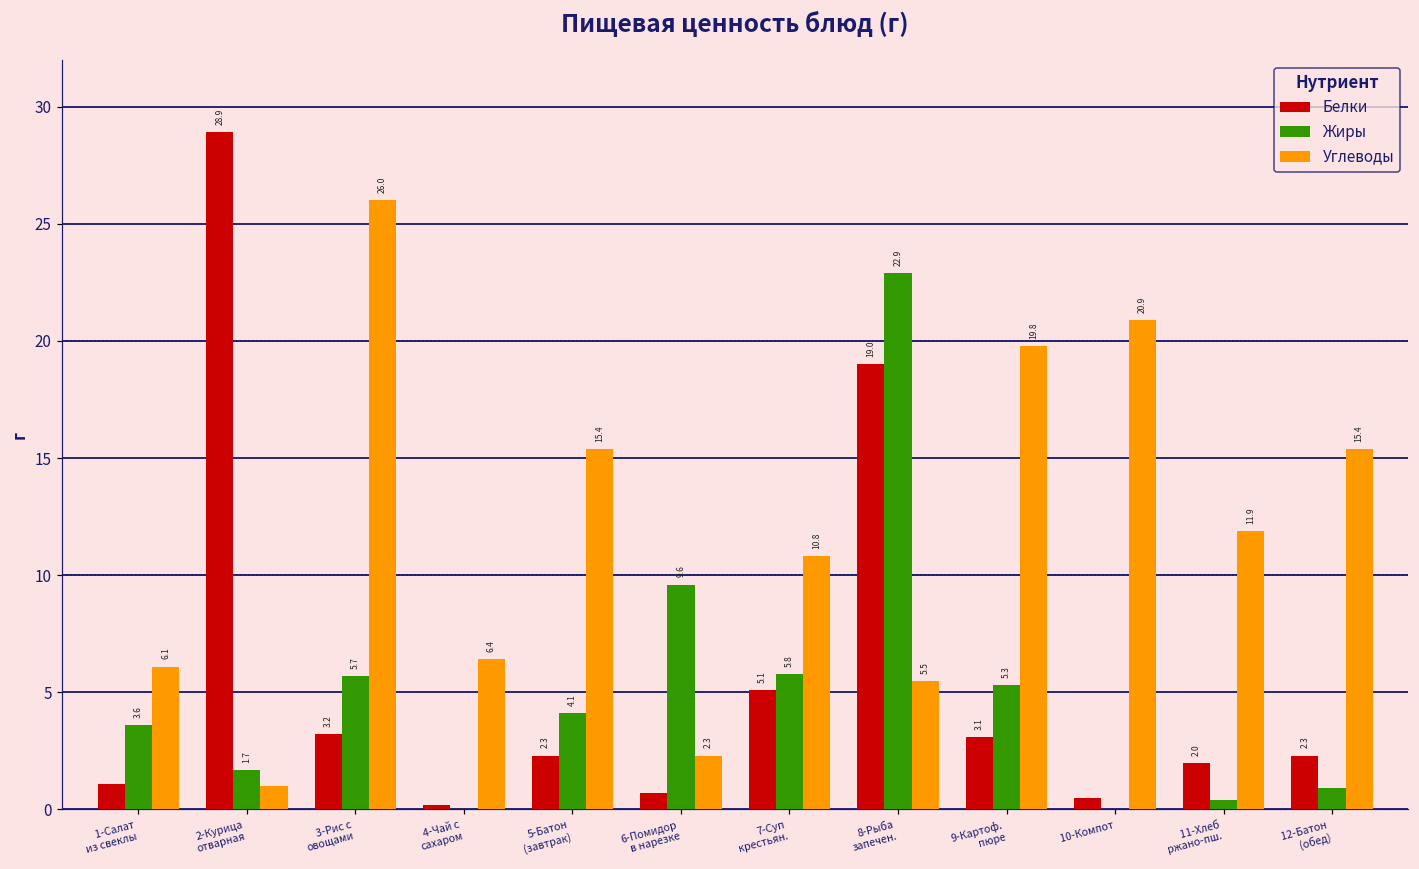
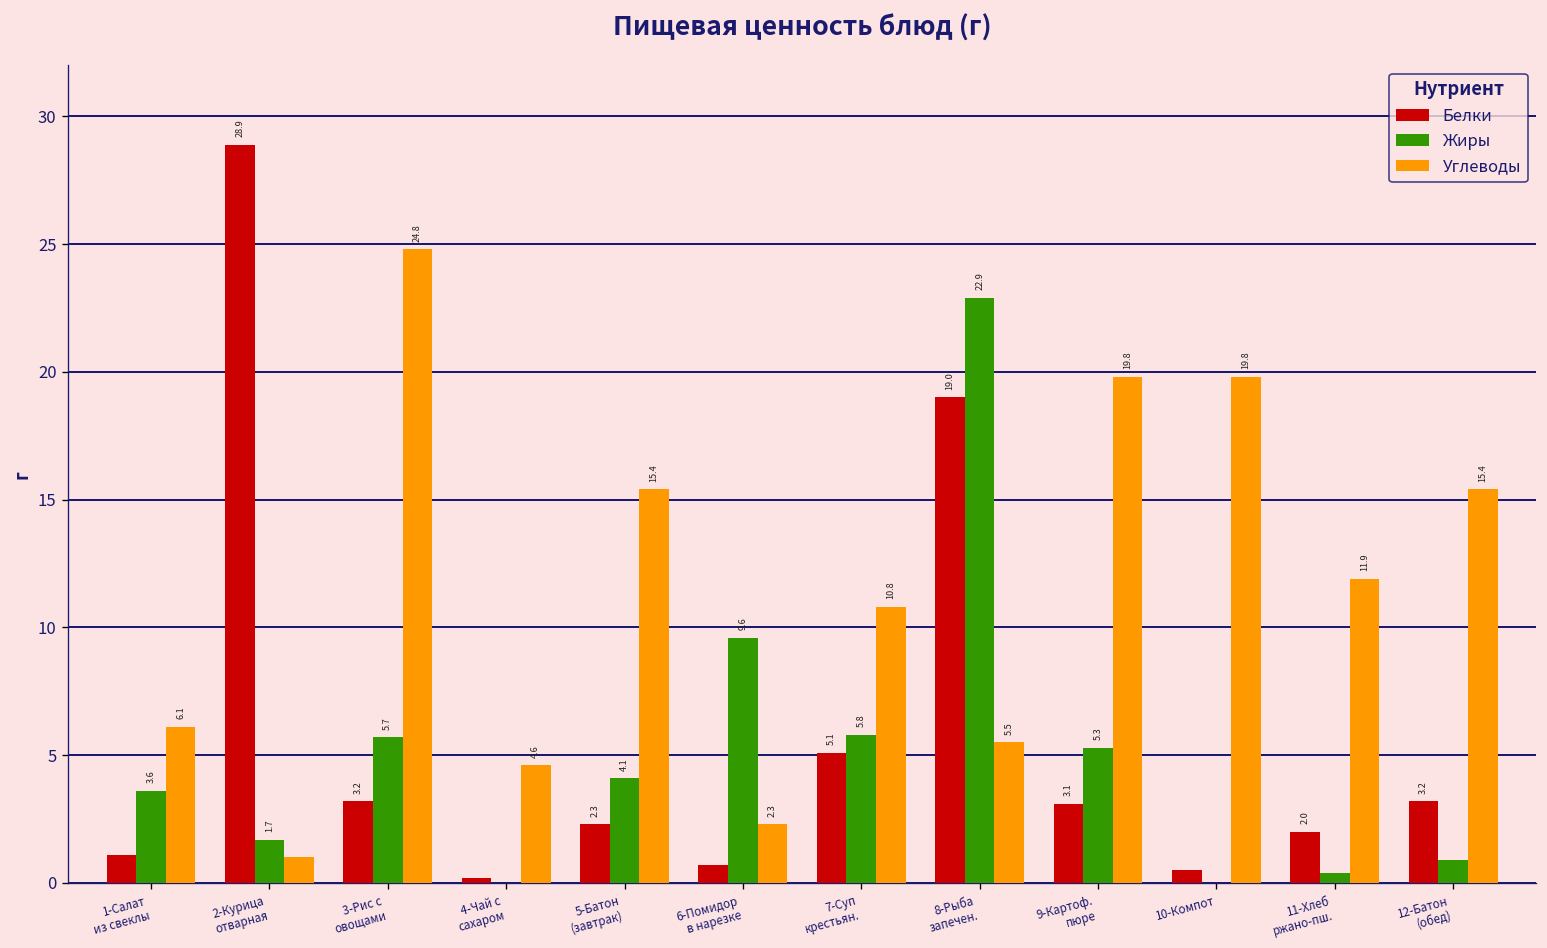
  {
    "Белки": {
      "2-Курица отварная": 28.9,
      "3-Рис с овощами": 3.2,
      "5-Батон (завтрак)": 2.3,
      "7-Суп крестьян.": 5.1,
      "8-Рыба запечен.": 19.0,
      "9-Картоф. пюре": 3.1,
      "11-Хлеб ржано-пш.": 2.0,
-     "12-Батон (обед)": 2.3
+     "12-Батон (обед)": 3.2
    },
    "Жиры": {
      "1-Салат из свеклы": 3.6,
      "2-Курица отварная": 1.7,
      "3-Рис с овощами": 5.7,
      "5-Батон (завтрак)": 4.1,
      "6-Помидор в нарезке": 9.6,
      "7-Суп крестьян.": 5.8,
      "8-Рыба запечен.": 22.9,
      "9-Картоф. пюре": 5.3
    },
    "Углеводы": {
      "1-Салат из свеклы": 6.1,
-     "3-Рис с овощами": 26.0,
-     "4-Чай с сахаром": 6.4,
+     "3-Рис с овощами": 24.8,
+     "4-Чай с сахаром": 4.6,
      "5-Батон (завтрак)": 15.4,
      "6-Помидор в нарезке": 2.3,
      "7-Суп крестьян.": 10.8,
      "8-Рыба запечен.": 5.5,
      "9-Картоф. пюре": 19.8,
-     "10-Компот": 20.9,
+     "10-Компот": 19.8,
      "11-Хлеб ржано-пш.": 11.9,
      "12-Батон (обед)": 15.4
    }
  }
